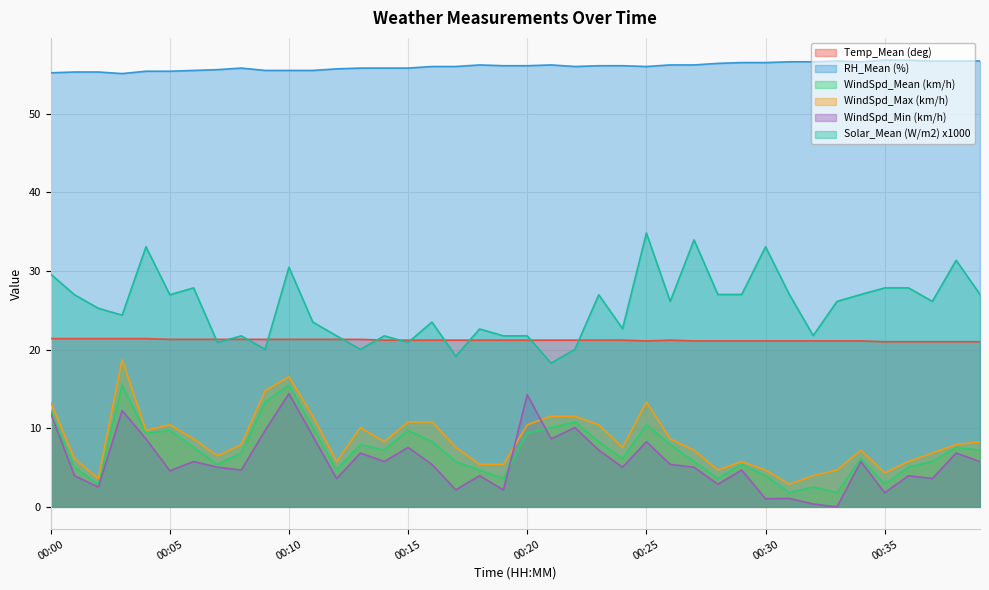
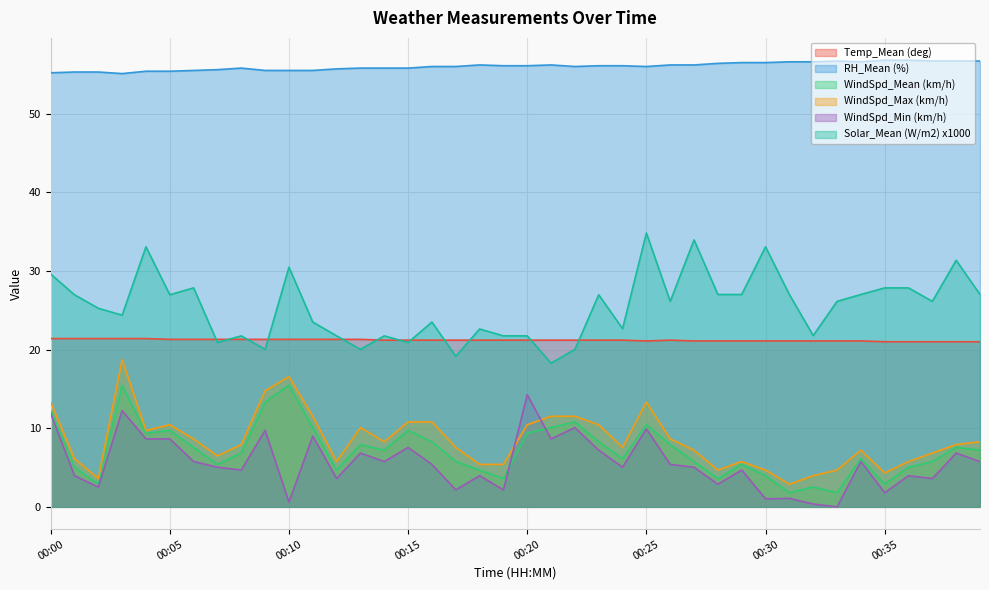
  {
    "WindSpd_Min (km/h)": {
      "00:00": 12,
-     "00:05": 5,
-     "00:10": 14,
+     "00:05": 9,
+     "00:10": 1,
      "00:15": 8,
      "00:20": 14,
-     "00:25": 8,
+     "00:25": 10,
      "00:30": 1,
      "00:35": 2
    }
  }
